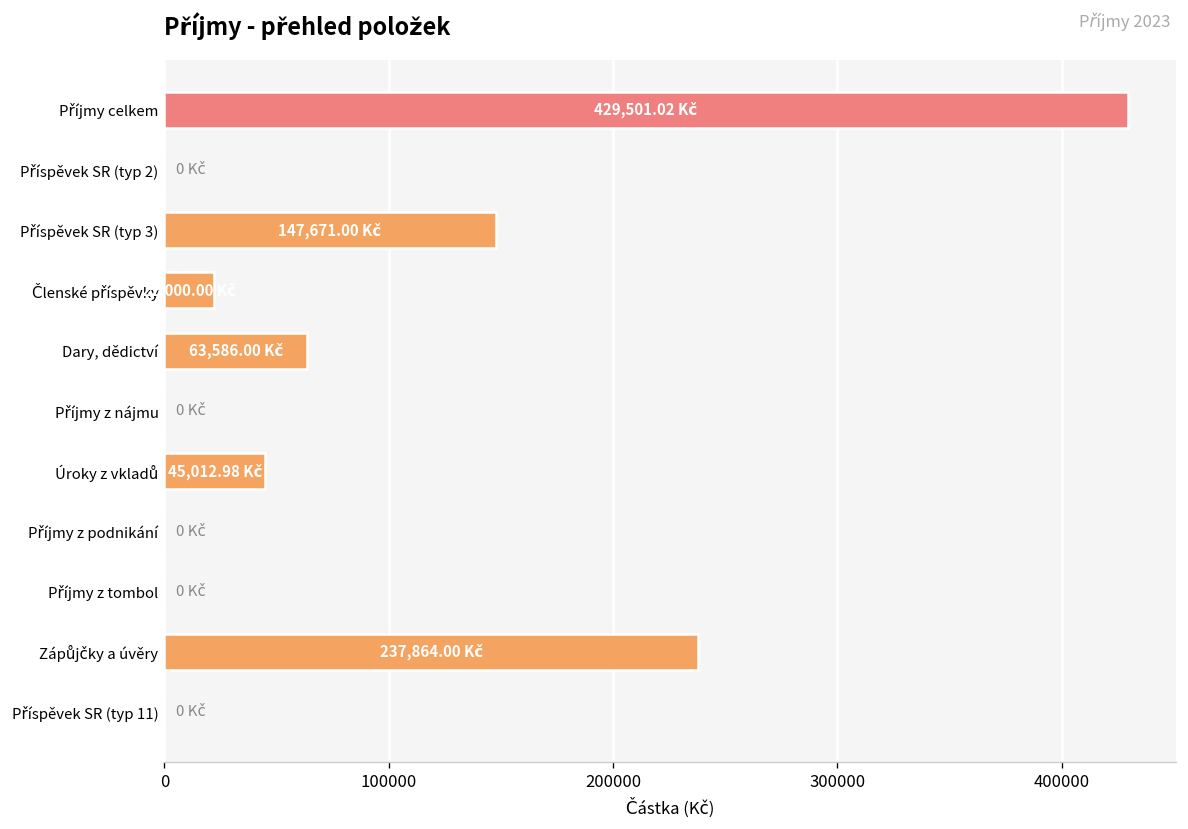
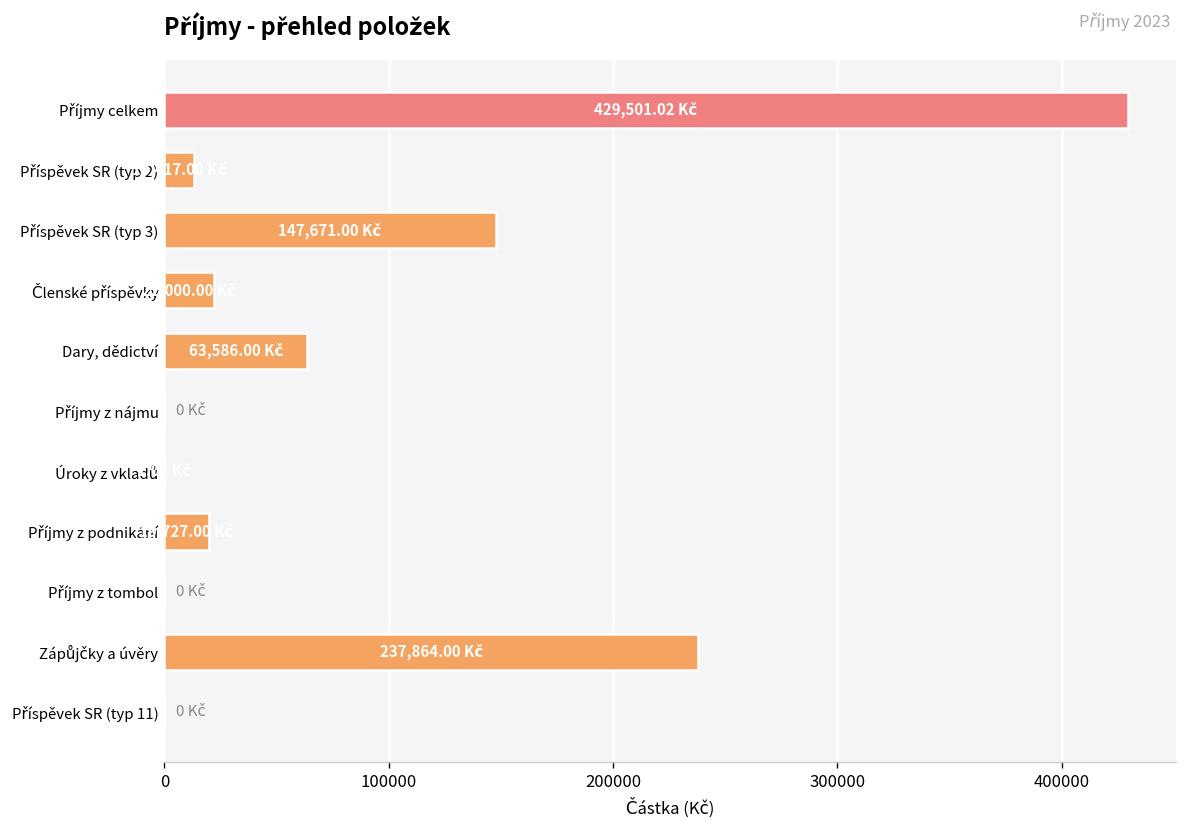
  {
-   "Příspěvek SR (typ 2)": 0,
+   "Příspěvek SR (typ 2)": 13000,
    "Členské příspěvky": 22000,
-   "Úroky z vkladů": 45000,
-   "Příjmy z podnikání": 0
+   "Úroky z vkladů": 0,
+   "Příjmy z podnikání": 20000
  }
